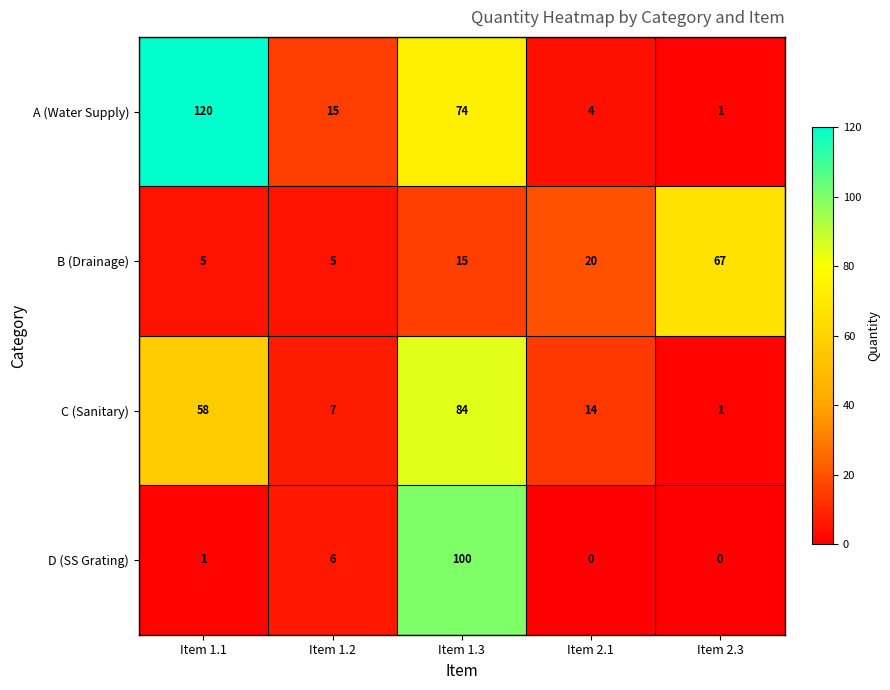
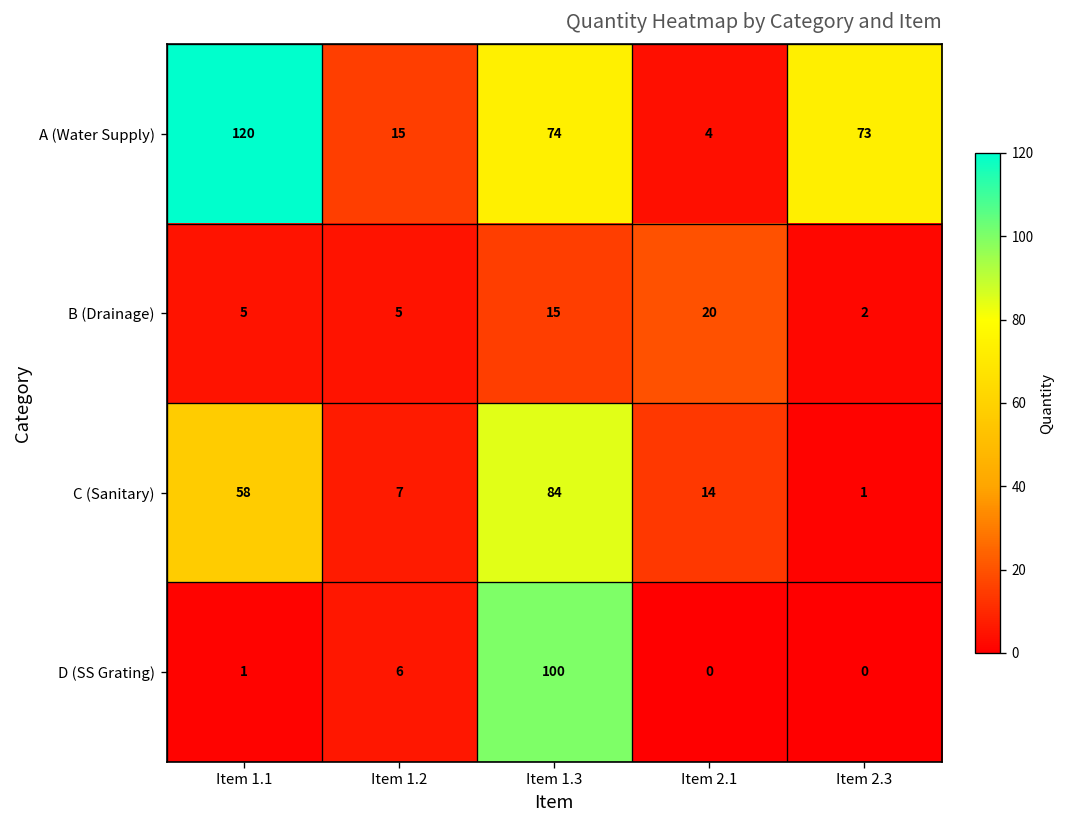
  {
    "A (Water Supply)": {
      "Item 1.1": 120,
      "Item 1.2": 15,
      "Item 1.3": 74,
      "Item 2.1": 4,
-     "Item 2.3": 1
+     "Item 2.3": 73
    },
    "B (Drainage)": {
      "Item 1.1": 5,
      "Item 1.2": 5,
      "Item 1.3": 15,
      "Item 2.1": 20,
-     "Item 2.3": 67
+     "Item 2.3": 2
    },
    "C (Sanitary)": {
      "Item 1.1": 58,
      "Item 1.2": 7,
      "Item 1.3": 84,
      "Item 2.1": 14,
      "Item 2.3": 1
    },
    "D (SS Grating)": {
      "Item 1.1": 1,
      "Item 1.2": 6,
      "Item 1.3": 100,
      "Item 2.1": 0,
      "Item 2.3": 0
    }
  }
